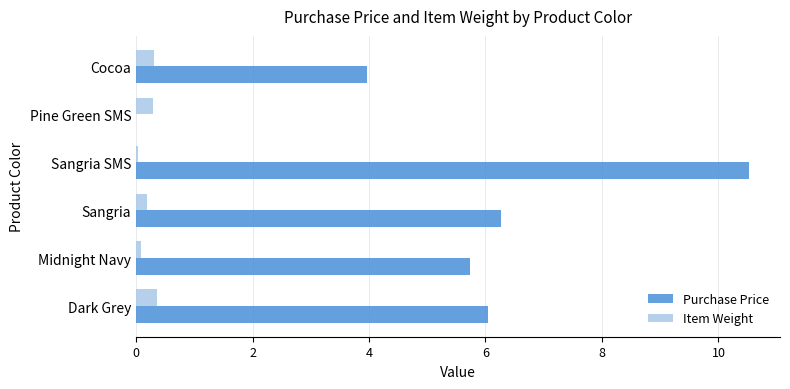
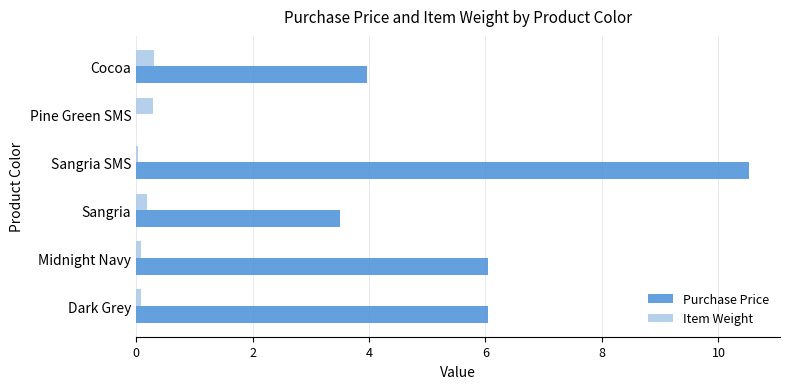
  {
    "Purchase Price": {
      "Cocoa": 4.0,
      "Pine Green SMS": 0.0,
      "Sangria SMS": 10.5,
-     "Sangria": 6.3,
-     "Midnight Navy": 5.7,
+     "Sangria": 3.5,
+     "Midnight Navy": 6.0,
      "Dark Grey": 6.0
    },
    "Item Weight": {
      "Cocoa": 0.3,
      "Pine Green SMS": 0.3,
      "Sangria": 0.2,
      "Midnight Navy": 0.1,
-     "Dark Grey": 0.4
+     "Dark Grey": 0.1
    }
  }
